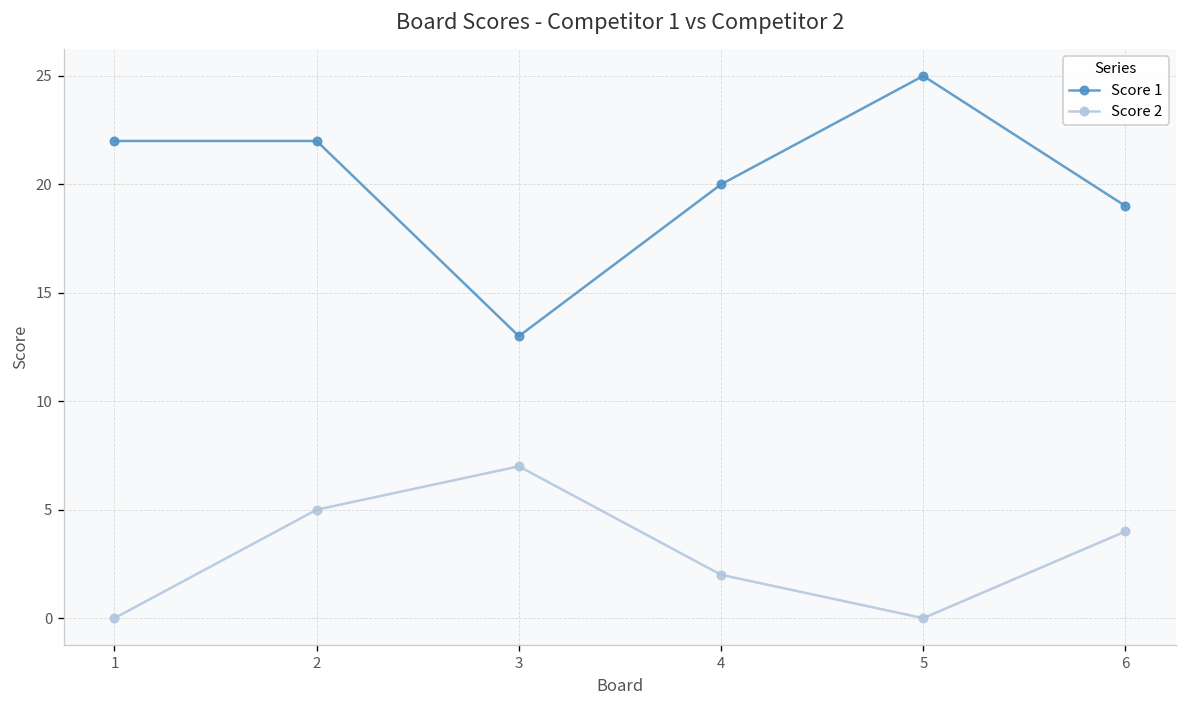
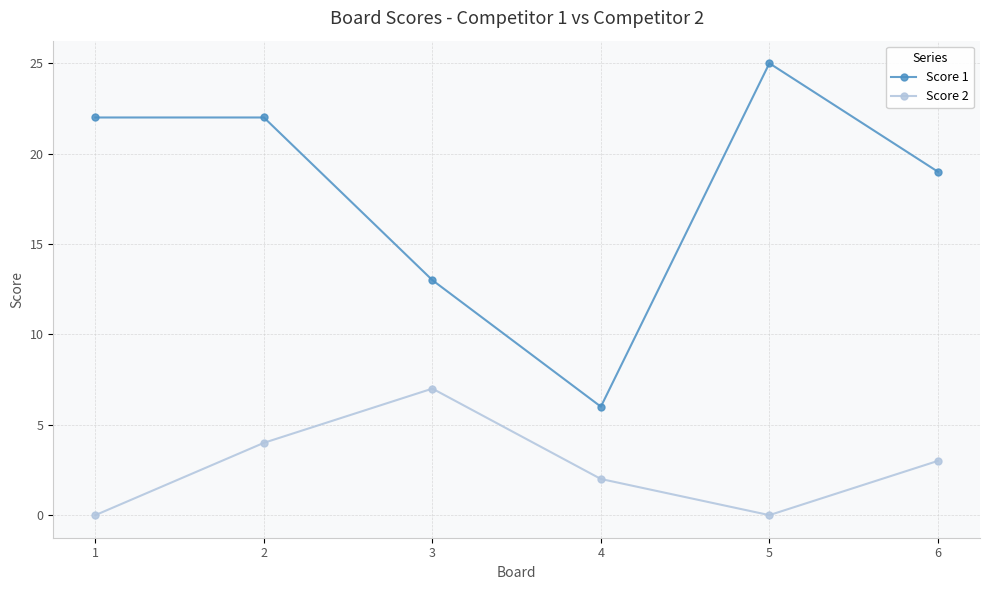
  {
    "Score 1": {
      "1": 22,
      "2": 22,
      "3": 13,
-     "4": 20,
+     "4": 6,
      "5": 25,
      "6": 19
    },
    "Score 2": {
      "1": 0,
-     "2": 5,
+     "2": 4,
      "3": 7,
      "4": 2,
      "5": 0,
-     "6": 4
+     "6": 3
    }
  }
